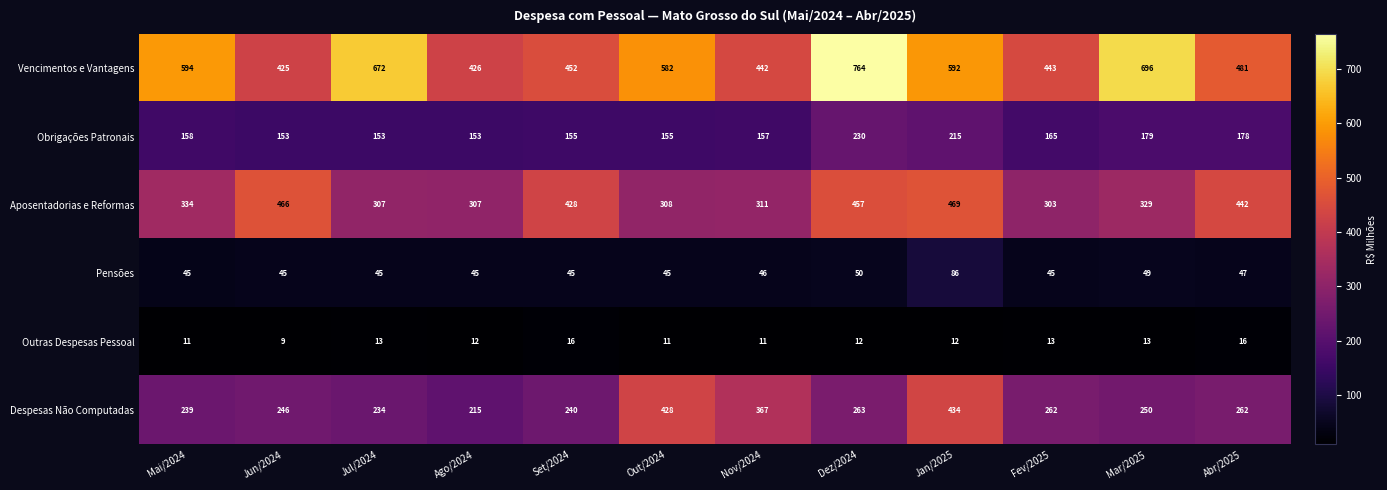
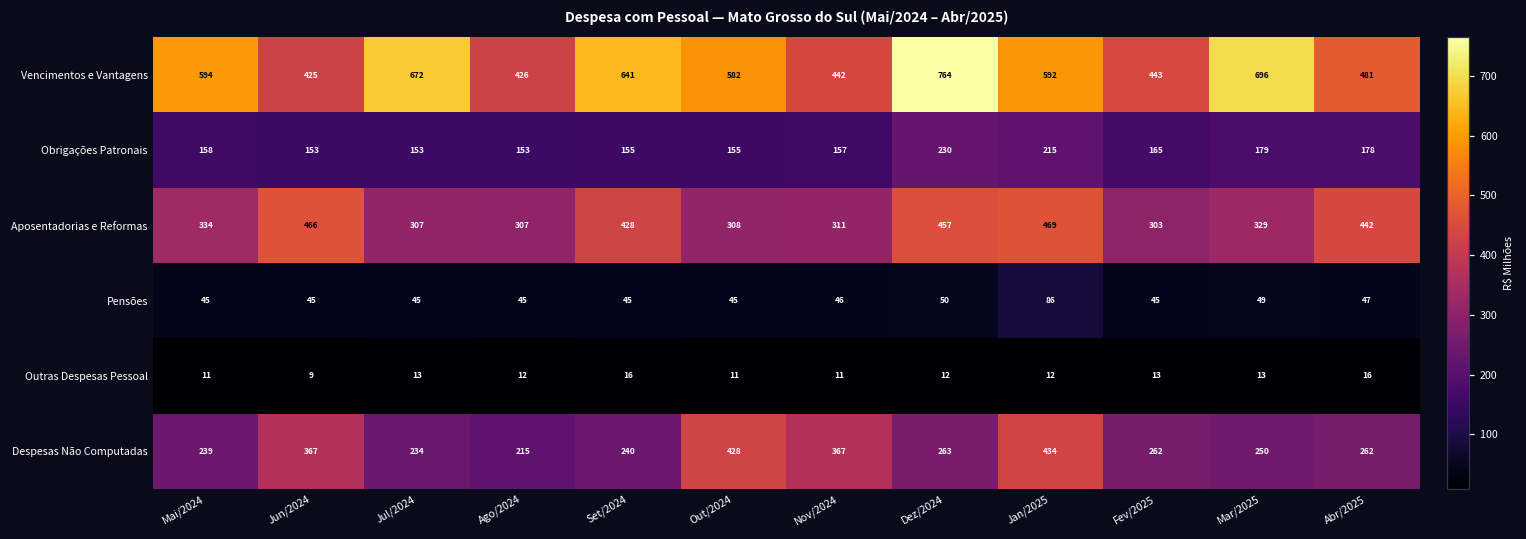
  {
    "Vencimentos e Vantagens": {
      "Mai/2024": 594,
      "Jun/2024": 425,
      "Jul/2024": 672,
      "Ago/2024": 426,
-     "Set/2024": 452,
+     "Set/2024": 641,
      "Out/2024": 582,
      "Nov/2024": 442,
      "Dez/2024": 764,
      "Jan/2025": 592,
      "Fev/2025": 443,
      "Mar/2025": 696,
      "Abr/2025": 481
    },
    "Obrigações Patronais": {
      "Mai/2024": 158,
      "Jun/2024": 153,
      "Jul/2024": 153,
      "Ago/2024": 153,
      "Set/2024": 155,
      "Out/2024": 155,
      "Nov/2024": 157,
      "Dez/2024": 230,
      "Jan/2025": 215,
      "Fev/2025": 165,
      "Mar/2025": 179,
      "Abr/2025": 178
    },
    "Aposentadorias e Reformas": {
      "Mai/2024": 334,
      "Jun/2024": 466,
      "Jul/2024": 307,
      "Ago/2024": 307,
      "Set/2024": 428,
      "Out/2024": 308,
      "Nov/2024": 311,
      "Dez/2024": 457,
      "Jan/2025": 469,
      "Fev/2025": 303,
      "Mar/2025": 329,
      "Abr/2025": 442
    },
    "Pensões": {
      "Mai/2024": 45,
      "Jun/2024": 45,
      "Jul/2024": 45,
      "Ago/2024": 45,
      "Set/2024": 45,
      "Out/2024": 45,
      "Nov/2024": 46,
      "Dez/2024": 50,
      "Jan/2025": 86,
      "Fev/2025": 45,
      "Mar/2025": 49,
      "Abr/2025": 47
    },
    "Outras Despesas Pessoal": {
      "Mai/2024": 11,
      "Jun/2024": 9,
      "Jul/2024": 13,
      "Ago/2024": 12,
      "Set/2024": 16,
      "Out/2024": 11,
      "Nov/2024": 11,
      "Dez/2024": 12,
      "Jan/2025": 12,
      "Fev/2025": 13,
      "Mar/2025": 13,
      "Abr/2025": 16
    },
    "Despesas Não Computadas": {
      "Mai/2024": 239,
-     "Jun/2024": 246,
+     "Jun/2024": 367,
      "Jul/2024": 234,
      "Ago/2024": 215,
      "Set/2024": 240,
      "Out/2024": 428,
      "Nov/2024": 367,
      "Dez/2024": 263,
      "Jan/2025": 434,
      "Fev/2025": 262,
      "Mar/2025": 250,
      "Abr/2025": 262
    }
  }
